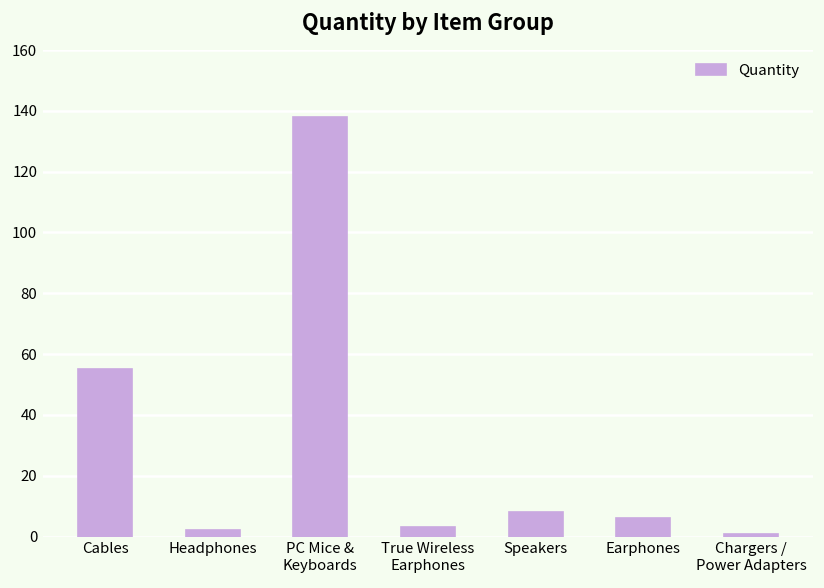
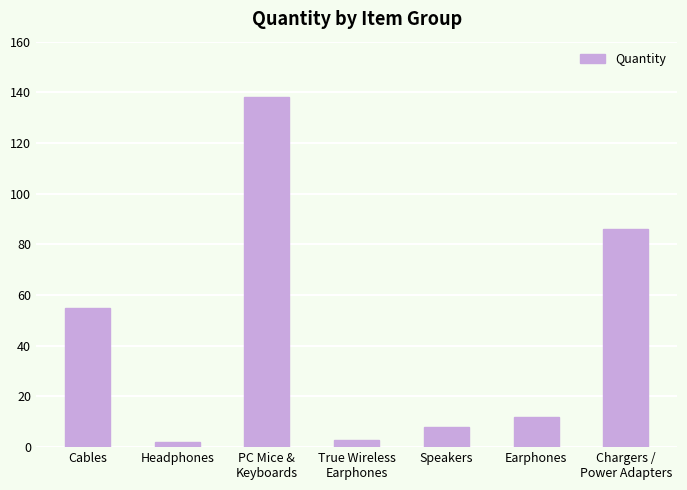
  {
    "Cables": 55,
    "Headphones": 2,
    "PC Mice & Keyboards": 138,
    "True Wireless Earphones": 3,
    "Speakers": 8,
-   "Earphones": 6,
-   "Chargers / Power Adapters": 1
+   "Earphones": 12,
+   "Chargers / Power Adapters": 86
  }
